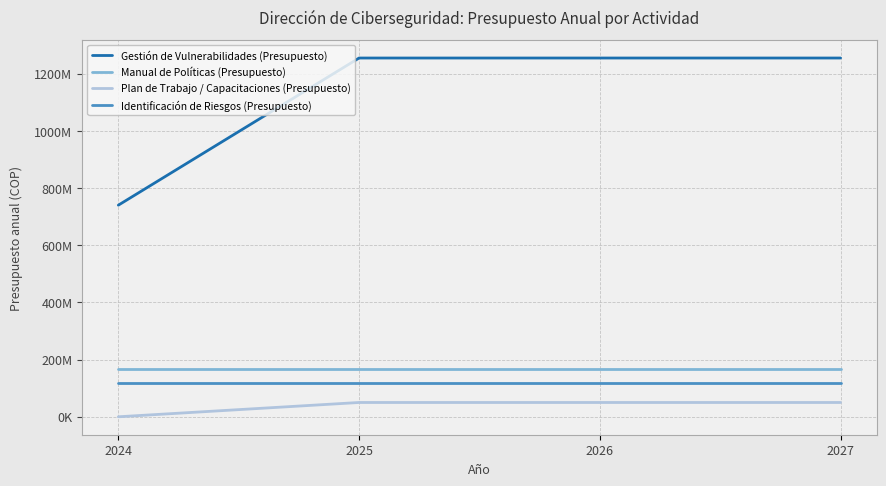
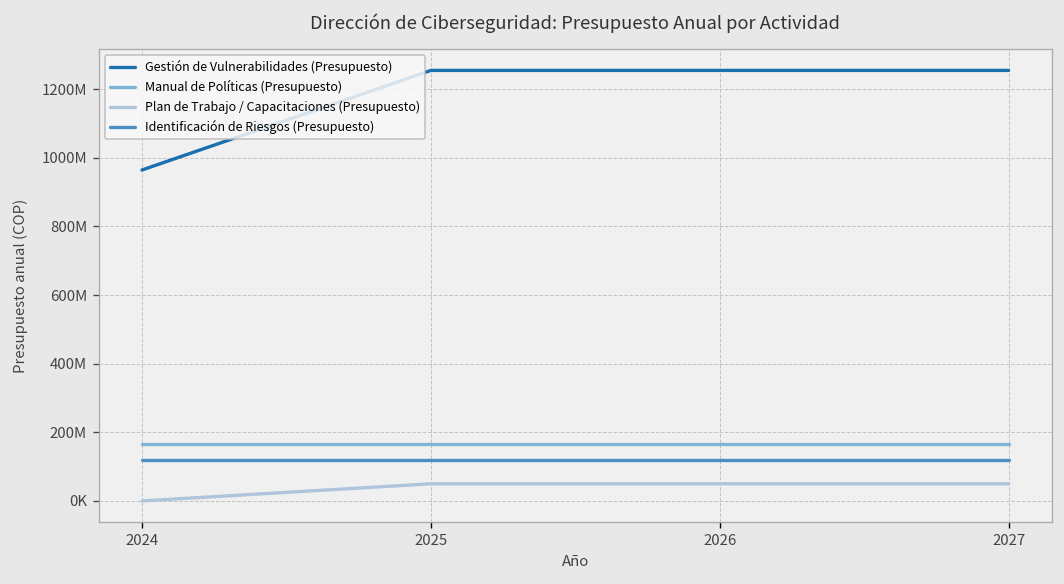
  {
    "Gestión de Vulnerabilidades (Presupuesto)": {
-     "2024": 740000000,
+     "2024": 960000000,
      "2025": 1250000000,
      "2026": 1250000000,
      "2027": 1250000000
    },
    "Identificación de Riesgos (Presupuesto)": {
      "2024": 120000000,
      "2025": 120000000,
      "2026": 120000000,
      "2027": 120000000
    }
  }
